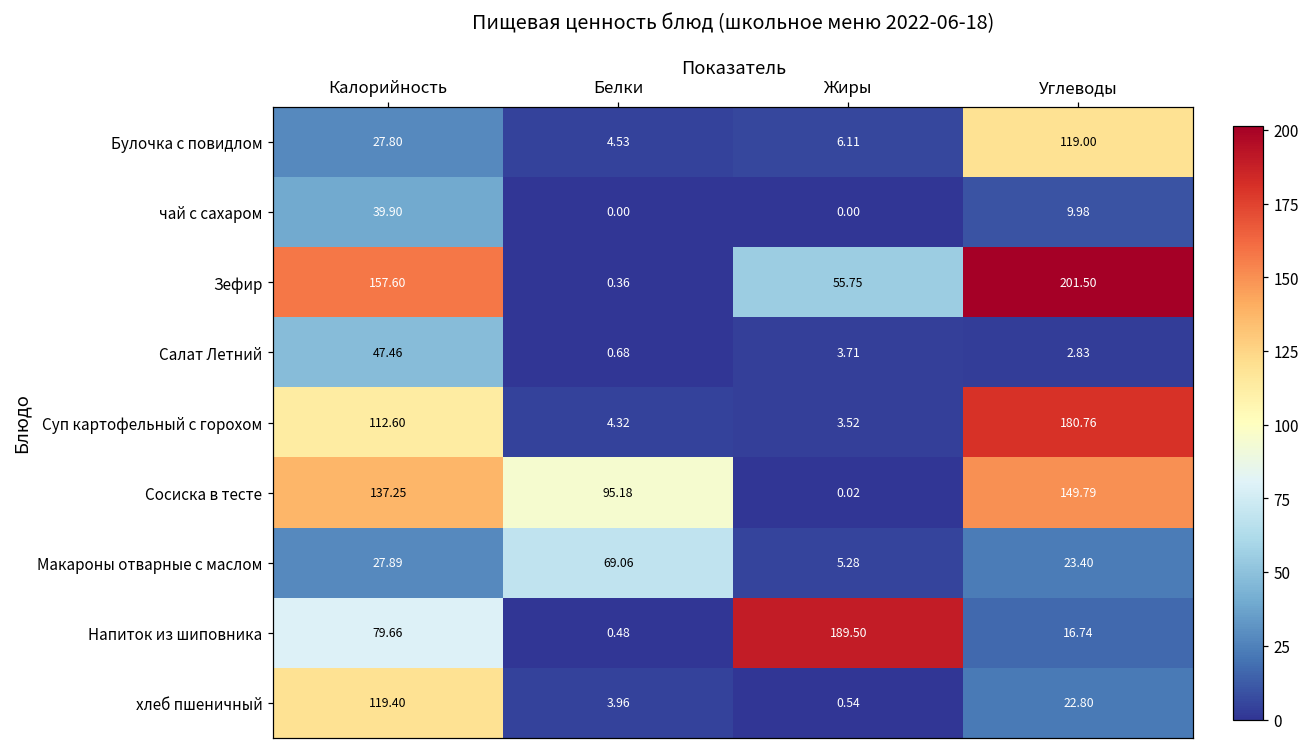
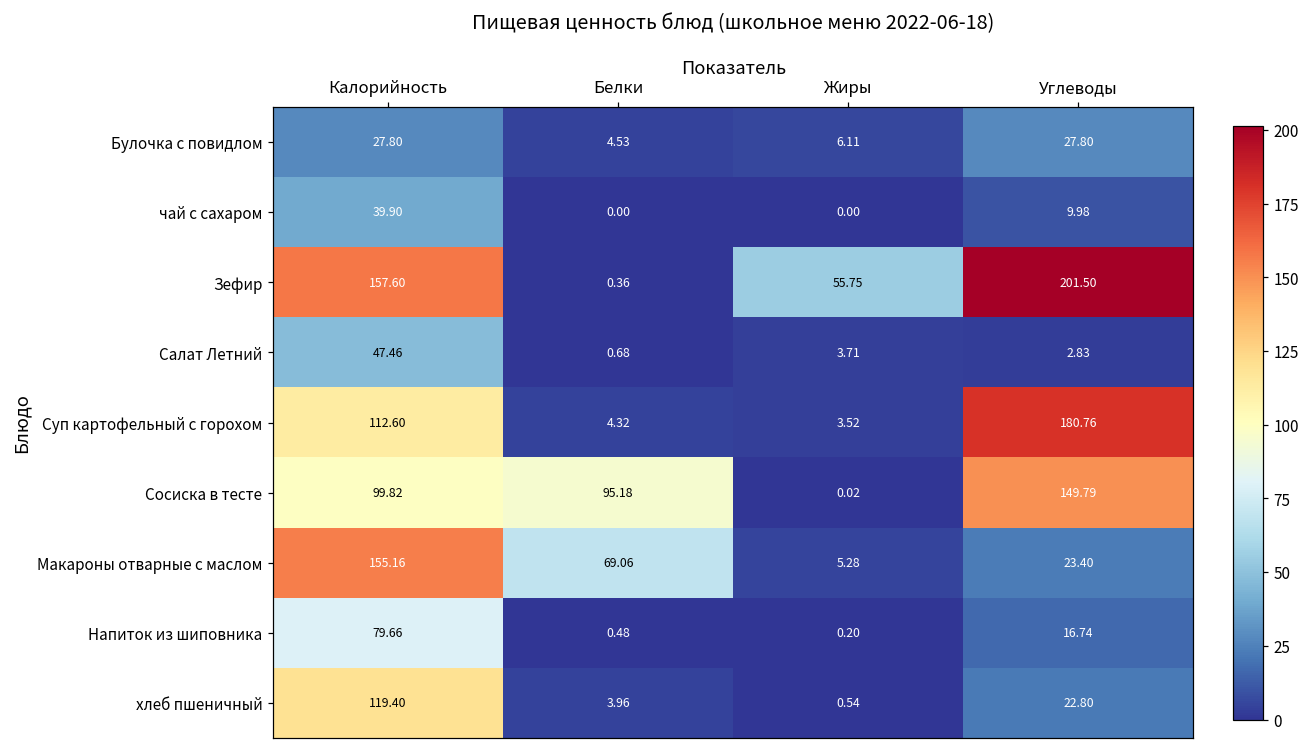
  {
    "Булочка с повидлом": {
      "Калорийность": 27.80,
      "Белки": 4.53,
      "Жиры": 6.11,
-     "Углеводы": 119.00
+     "Углеводы": 27.80
    },
    "чай с сахаром": {
      "Калорийность": 39.90,
      "Белки": 0.00,
      "Жиры": 0.00,
      "Углеводы": 9.98
    },
    "Зефир": {
      "Калорийность": 157.60,
      "Белки": 0.36,
      "Жиры": 55.75,
      "Углеводы": 201.50
    },
    "Салат Летний": {
      "Калорийность": 47.46,
      "Белки": 0.68,
      "Жиры": 3.71,
      "Углеводы": 2.83
    },
    "Суп картофельный с горохом": {
      "Калорийность": 112.60,
      "Белки": 4.32,
      "Жиры": 3.52,
      "Углеводы": 180.76
    },
    "Сосиска в тесте": {
-     "Калорийность": 137.25,
+     "Калорийность": 99.82,
      "Белки": 95.18,
      "Жиры": 0.02,
      "Углеводы": 149.79
    },
    "Макароны отварные с маслом": {
-     "Калорийность": 27.89,
+     "Калорийность": 155.16,
      "Белки": 69.06,
      "Жиры": 5.28,
      "Углеводы": 23.40
    },
    "Напиток из шиповника": {
      "Калорийность": 79.66,
      "Белки": 0.48,
-     "Жиры": 189.50,
+     "Жиры": 0.20,
      "Углеводы": 16.74
    },
    "хлеб пшеничный": {
      "Калорийность": 119.40,
      "Белки": 3.96,
      "Жиры": 0.54,
      "Углеводы": 22.80
    }
  }
